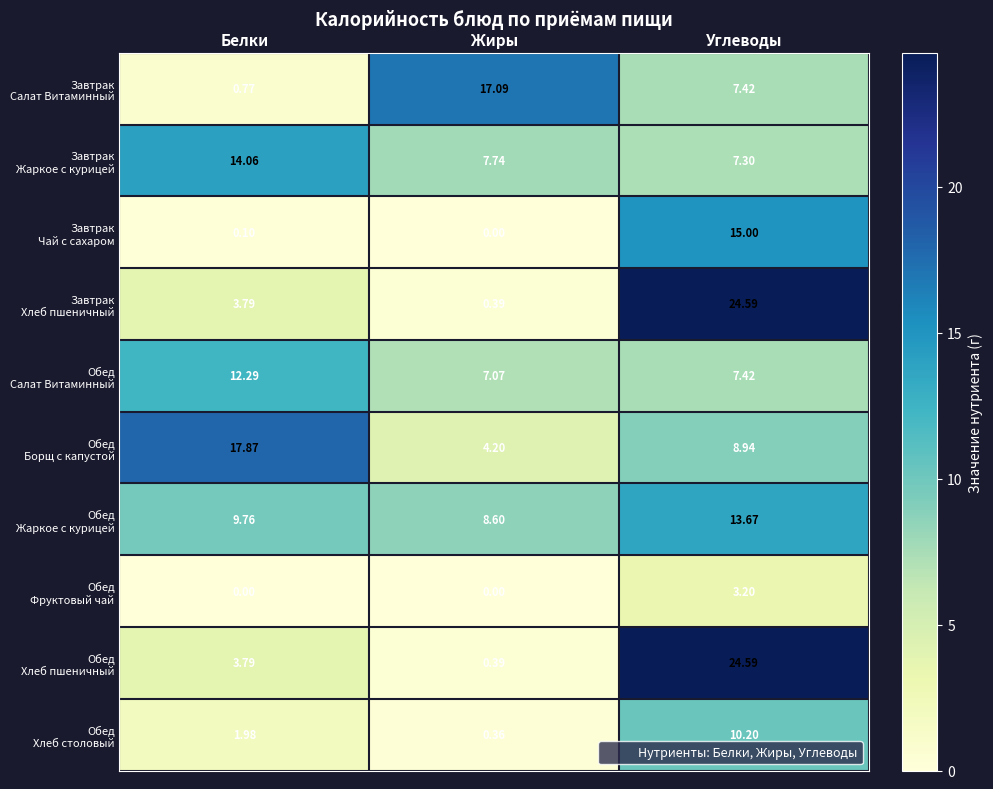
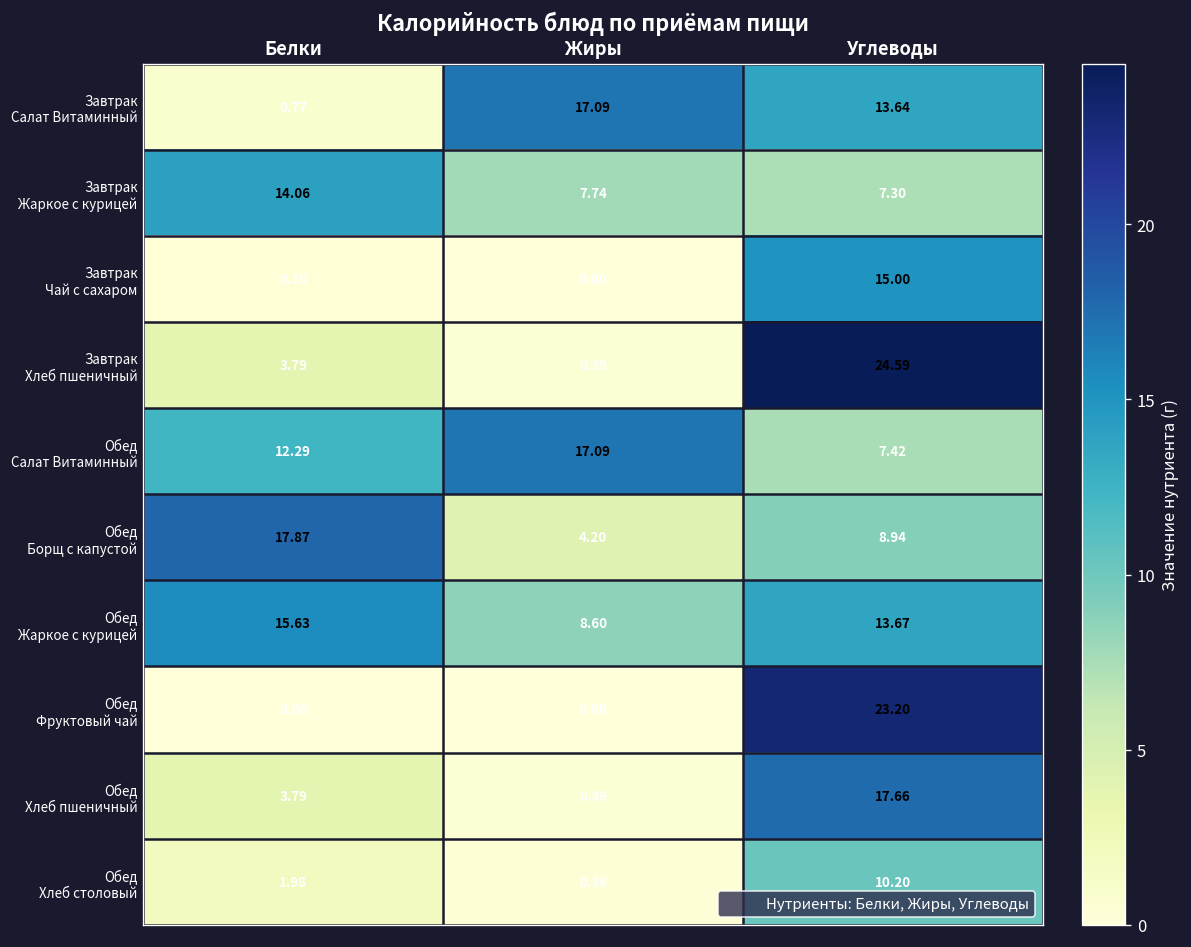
  {
    "Завтрак Салат Витаминный": {
      "Белки": 0.77,
      "Жиры": 17.09,
-     "Углеводы": 7.42
+     "Углеводы": 13.64
    },
    "Завтрак Жаркое с курицей": {
      "Белки": 14.06,
      "Жиры": 7.74,
      "Углеводы": 7.30
    },
    "Завтрак Чай с сахаром": {
      "Углеводы": 15.00
    },
    "Завтрак Хлеб пшеничный": {
      "Белки": 3.79,
      "Углеводы": 24.59
    },
    "Обед Салат Витаминный": {
      "Белки": 12.29,
-     "Жиры": 7.07,
+     "Жиры": 17.09,
      "Углеводы": 7.42
    },
    "Обед Борщ с капустой": {
      "Белки": 17.87,
      "Жиры": 4.20,
      "Углеводы": 8.94
    },
    "Обед Жаркое с курицей": {
-     "Белки": 9.76,
+     "Белки": 15.63,
      "Жиры": 8.60,
      "Углеводы": 13.67
    },
    "Обед Фруктовый чай": {
-     "Углеводы": 3.20
+     "Углеводы": 23.20
    },
    "Обед Хлеб пшеничный": {
      "Белки": 3.79,
-     "Углеводы": 24.59
+     "Углеводы": 17.66
    },
    "Обед Хлеб столовый": {
      "Белки": 1.98,
      "Углеводы": 10.20
    }
  }
